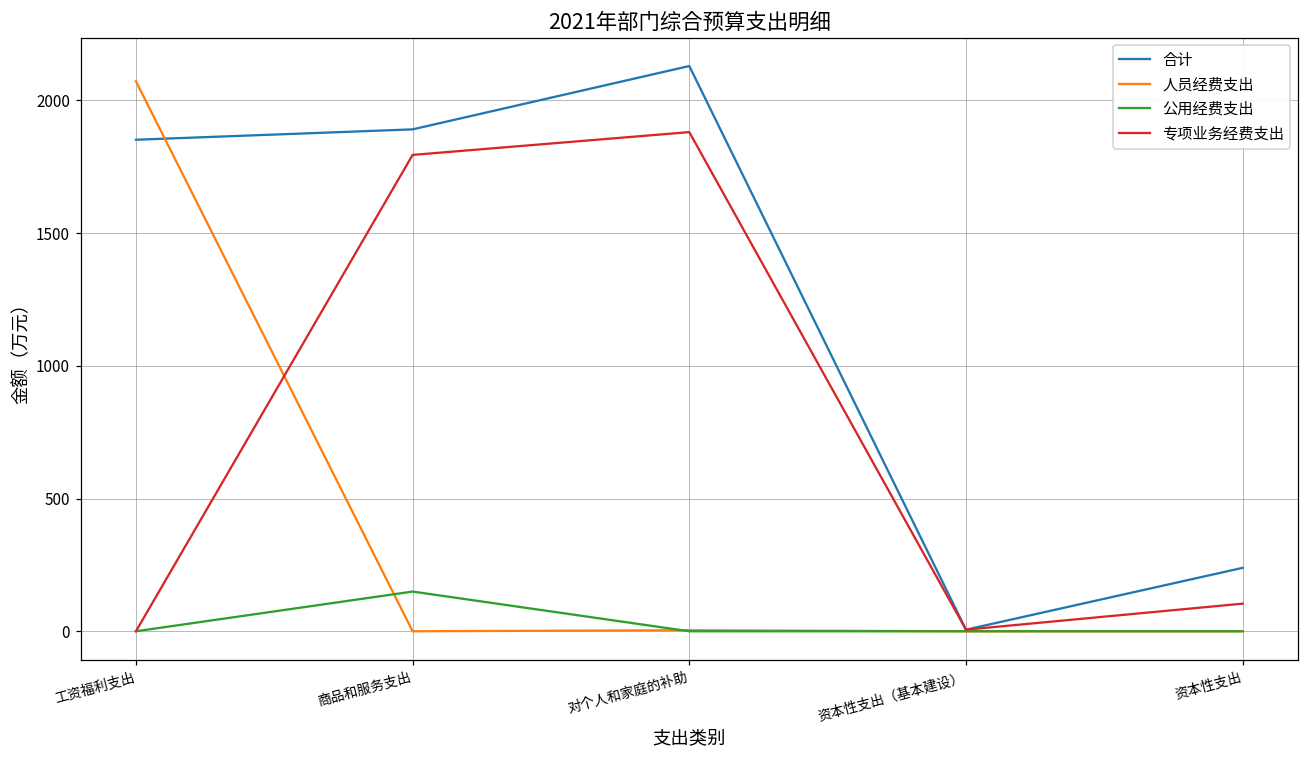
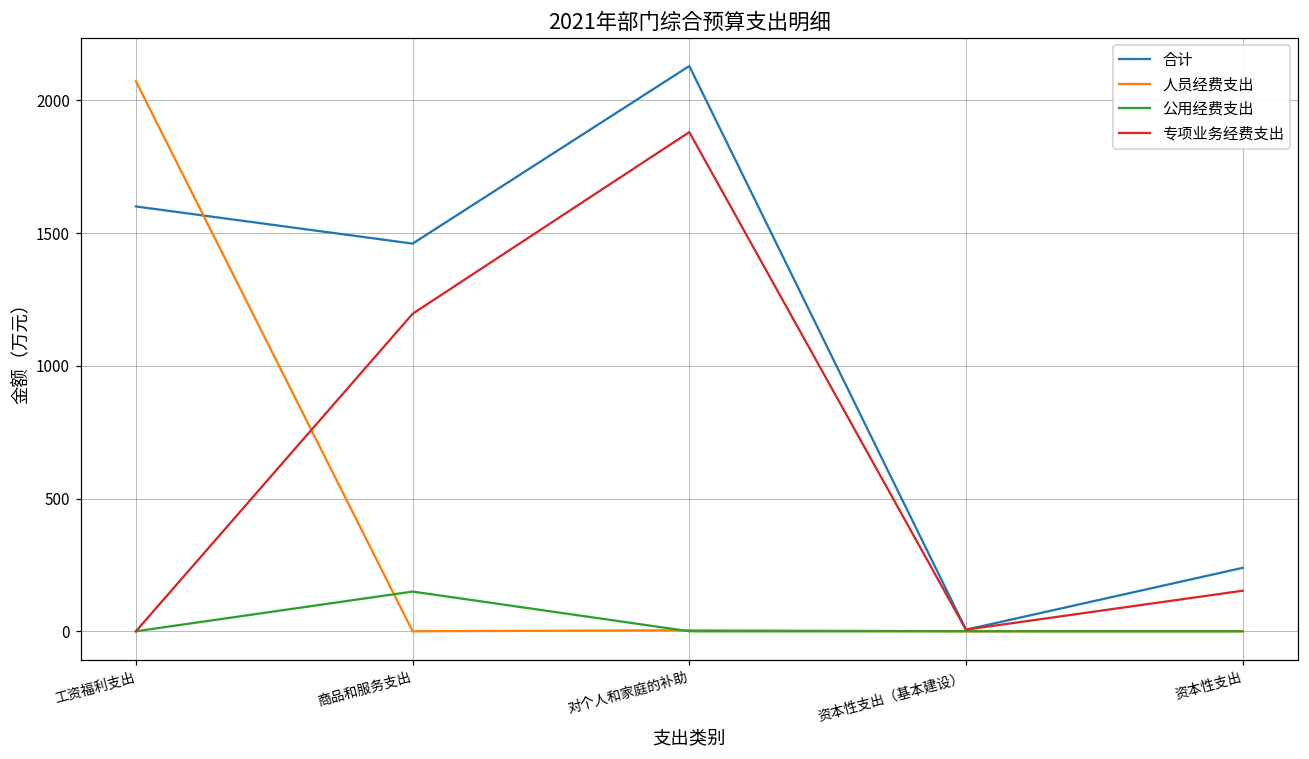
  {
    "合计": {
-     "工资福利支出": 1850,
-     "商品和服务支出": 1890,
+     "工资福利支出": 1600,
+     "商品和服务支出": 1460,
      "对个人和家庭的补助": 2130,
      "资本性支出": 240
    },
    "人员经费支出": {
      "工资福利支出": 2070,
      "商品和服务支出": 0
    },
    "公用经费支出": {
      "商品和服务支出": 150
    },
    "专项业务经费支出": {
-     "商品和服务支出": 1790,
+     "商品和服务支出": 1200,
      "对个人和家庭的补助": 1880,
-     "资本性支出": 100
+     "资本性支出": 150
    }
  }
